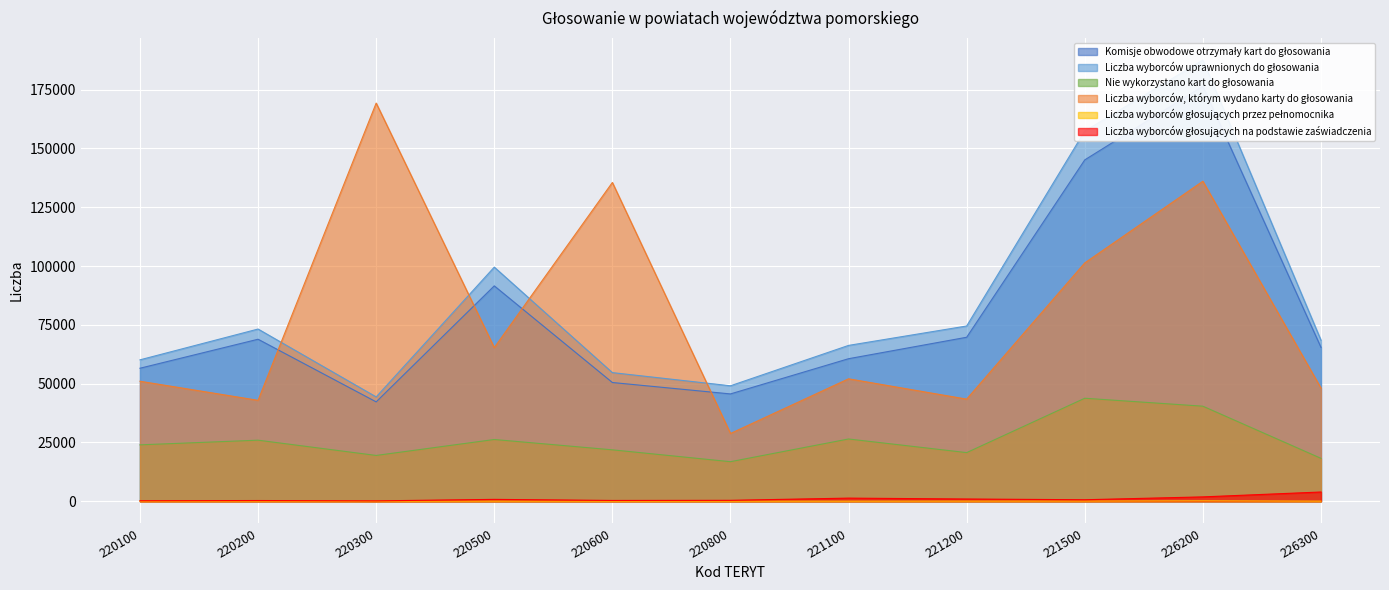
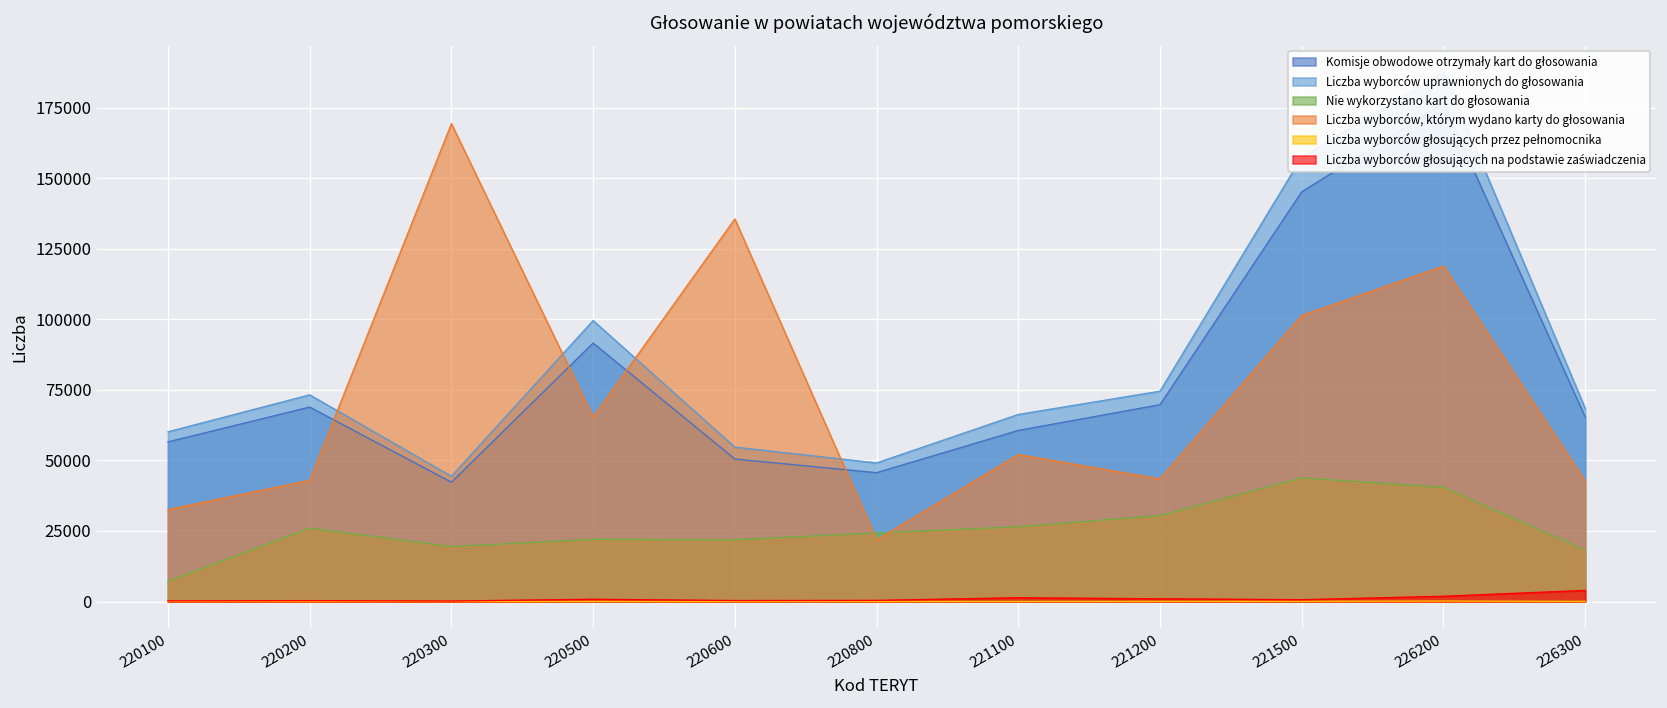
  {
    "Nie wykorzystano kart do głosowania": {
-     "220100": 24000,
+     "220100": 7000,
      "220200": 26000,
      "220300": 19000,
-     "220500": 26000,
+     "220500": 22000,
      "220600": 22000,
-     "220800": 17000,
+     "220800": 24000,
      "221100": 26000,
-     "221200": 21000,
+     "221200": 30000,
      "221500": 44000,
      "226200": 40000,
      "226300": 18000
    },
    "Liczba wyborców, którym wydano karty do głosowania": {
-     "220100": 51000,
+     "220100": 33000,
      "220200": 43000,
      "220300": 169000,
      "220500": 65000,
      "220600": 136000,
-     "220800": 29000,
+     "220800": 22000,
      "221100": 52000,
      "221200": 43000,
      "221500": 101000,
-     "226200": 136000,
-     "226300": 48000
+     "226200": 119000,
+     "226300": 43000
    },
    "Liczba wyborców głosujących przez pełnomocnika": {
      "221100": 0,
      "226200": 0,
      "226300": 0
    },
    "Liczba wyborców głosujących na podstawie zaświadczenia": {
      "221100": 1000,
      "226200": 2000,
      "226300": 4000
    }
  }
